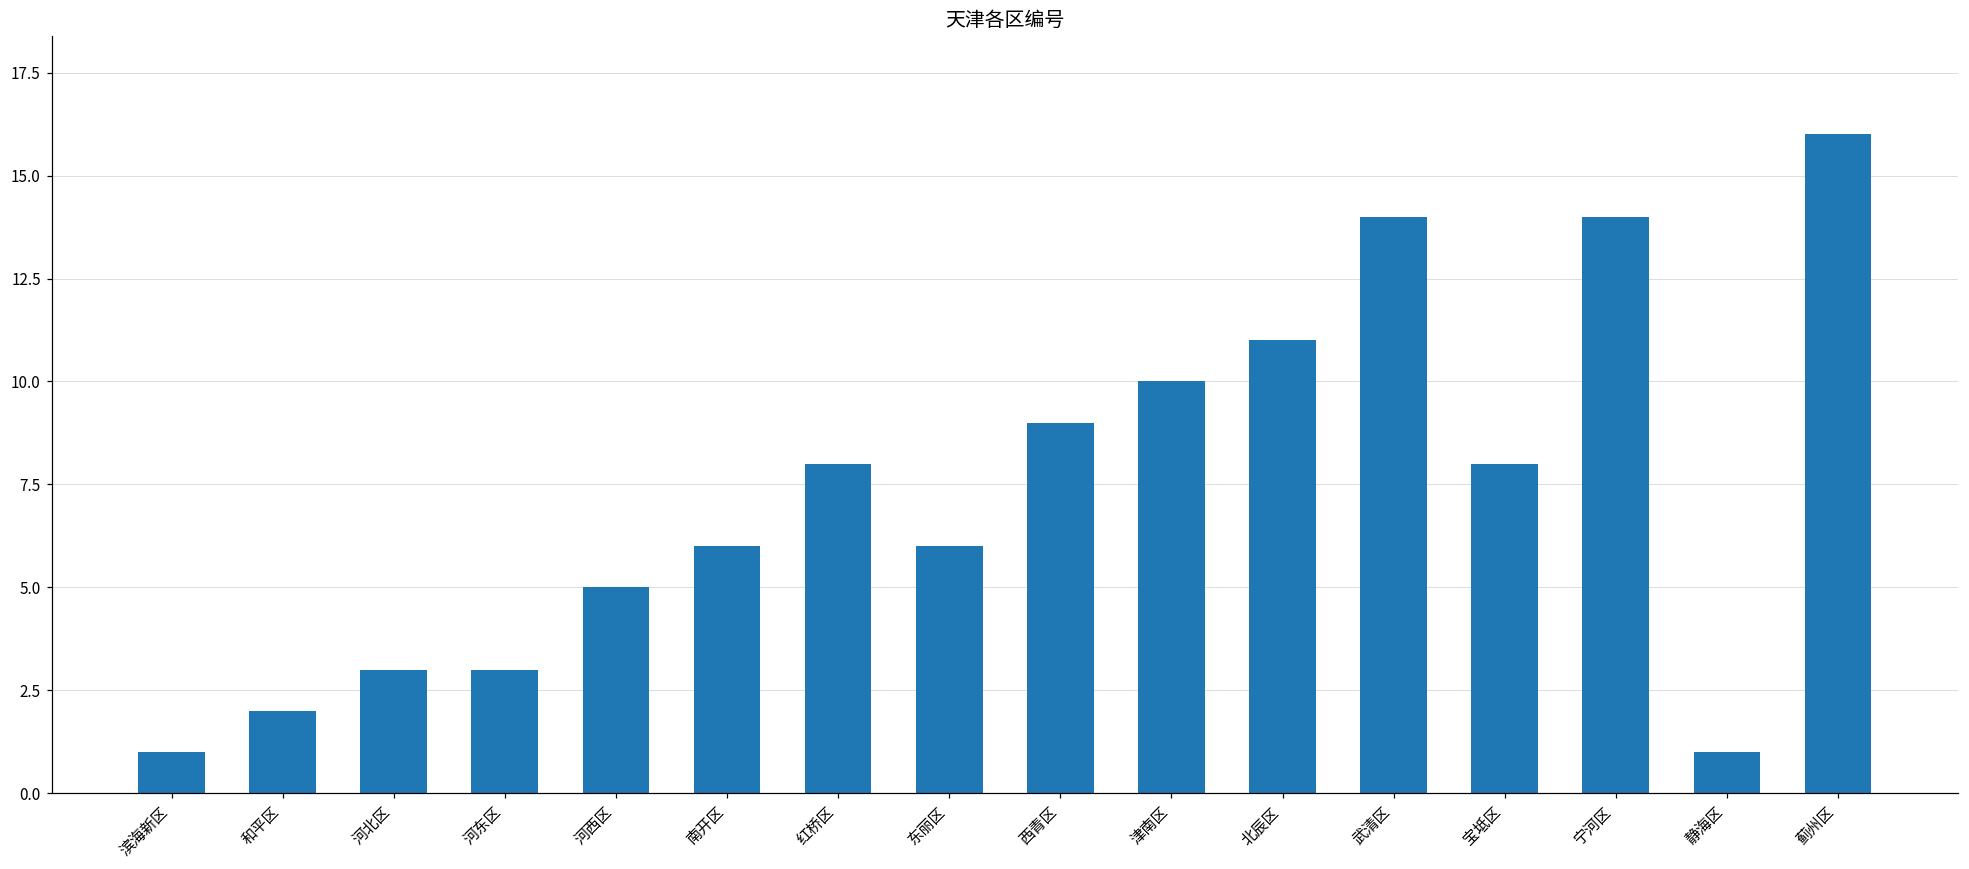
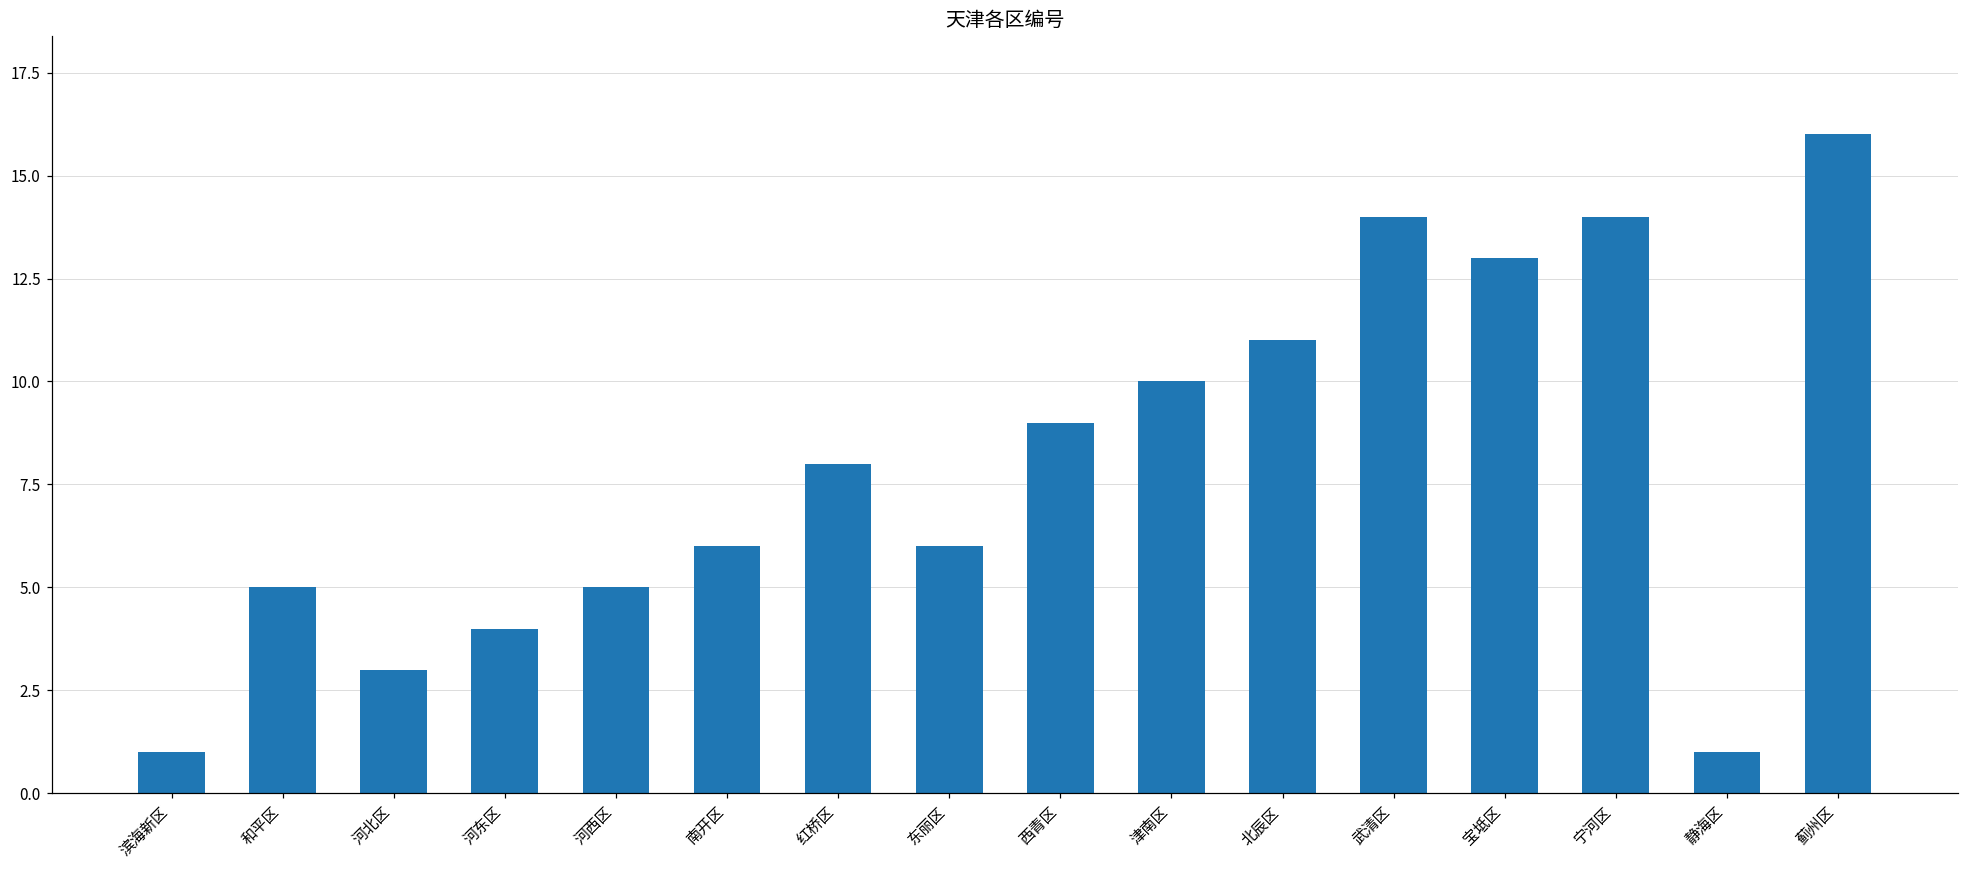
  {
    "滨海新区": 1,
-   "和平区": 2,
+   "和平区": 5,
    "河北区": 3,
-   "河东区": 3,
+   "河东区": 4,
    "河西区": 5,
    "南开区": 6,
    "红桥区": 8,
    "东丽区": 6,
    "西青区": 9,
    "津南区": 10,
    "北辰区": 11,
    "武清区": 14,
-   "宝坻区": 8,
+   "宝坻区": 13,
    "宁河区": 14,
    "静海区": 1,
    "蓟州区": 16
  }
